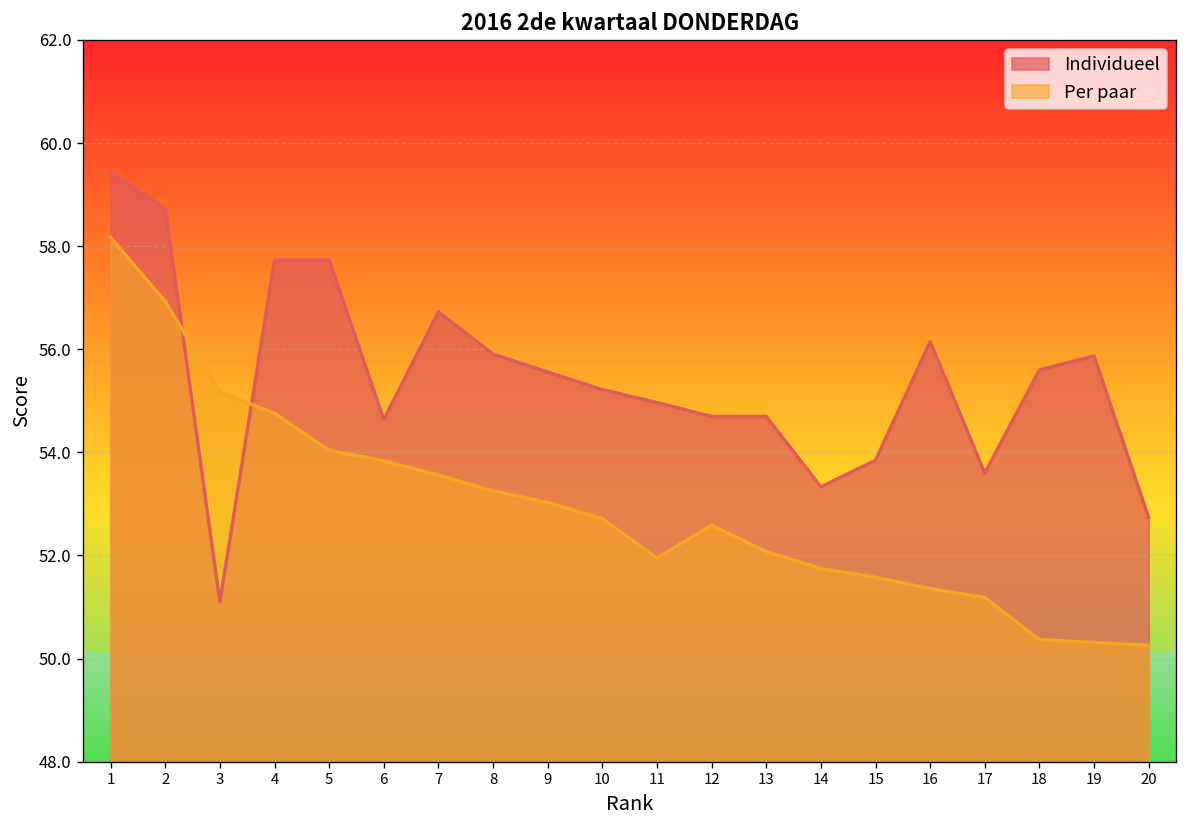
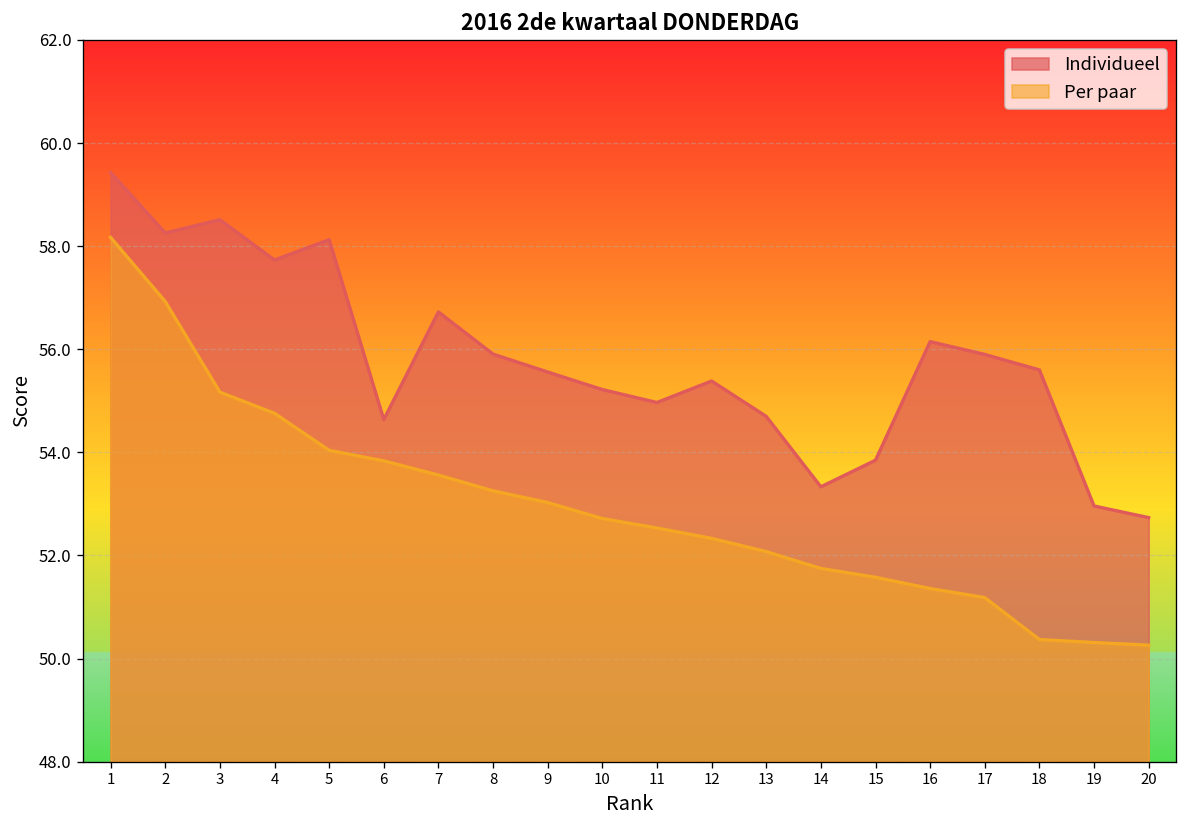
  {
    "Individueel": {
      "1": 59.4,
-     "2": 58.7,
-     "3": 51.1,
+     "2": 58.3,
+     "3": 58.5,
      "4": 57.7,
-     "5": 57.7,
+     "5": 58.1,
      "6": 54.6,
      "7": 56.7,
      "8": 55.9,
      "9": 55.6,
      "10": 55.2,
      "11": 55.0,
-     "12": 54.7,
+     "12": 55.4,
      "13": 54.7,
      "14": 53.3,
      "15": 53.8,
      "16": 56.1,
-     "17": 53.6,
+     "17": 55.9,
      "18": 55.6,
-     "19": 55.9,
+     "19": 53.0,
      "20": 52.7
    },
    "Per paar": {
      "1": 58.2,
      "2": 56.9,
      "3": 55.2,
      "4": 54.8,
      "5": 54.0,
      "6": 53.8,
      "7": 53.6,
      "8": 53.3,
      "9": 53.0,
      "10": 52.7,
-     "11": 51.9,
-     "12": 52.6,
+     "11": 52.5,
+     "12": 52.3,
      "13": 52.1,
      "14": 51.7,
      "15": 51.6,
      "16": 51.4,
      "17": 51.2,
      "18": 50.4,
      "19": 50.3,
      "20": 50.3
    }
  }
